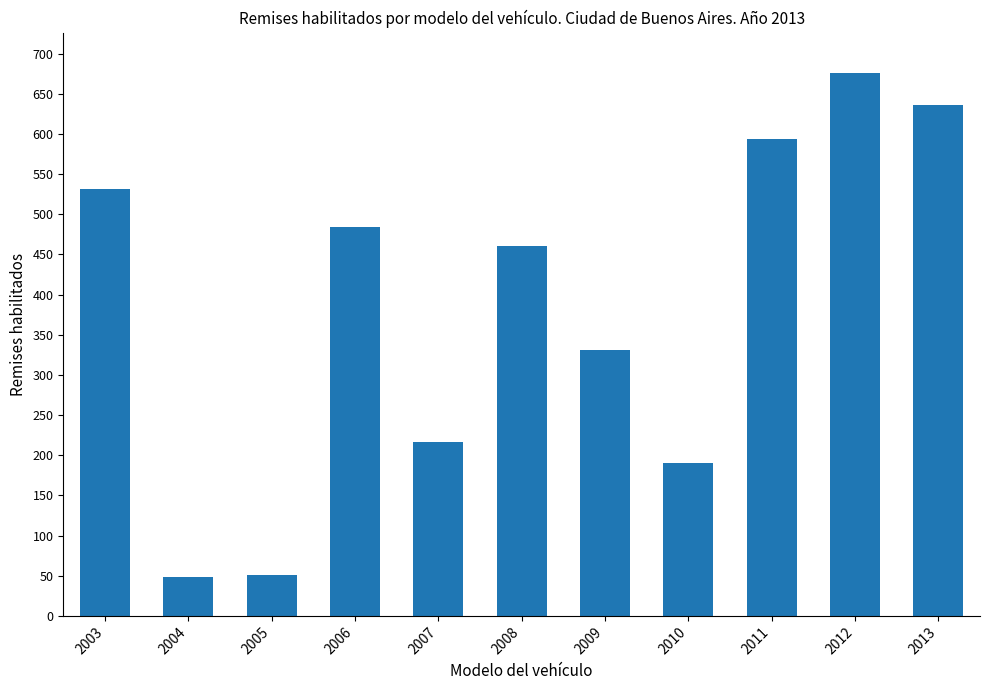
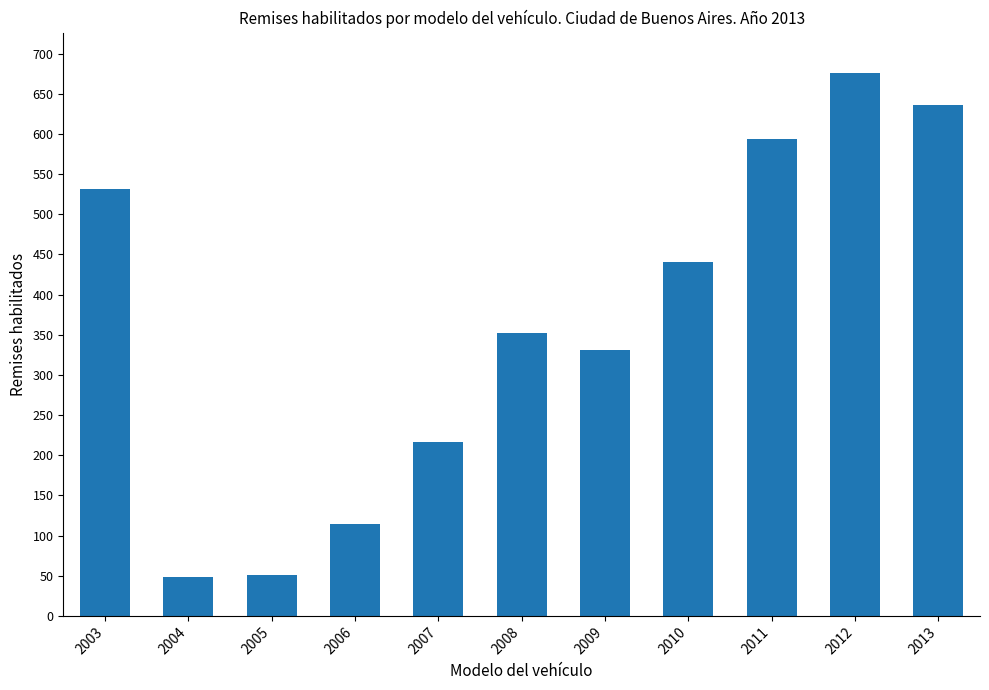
  {
    "2003": 530,
    "2004": 50,
    "2005": 50,
-   "2006": 480,
+   "2006": 110,
    "2007": 220,
-   "2008": 460,
+   "2008": 350,
    "2009": 330,
-   "2010": 190,
+   "2010": 440,
    "2011": 590,
    "2012": 680,
    "2013": 640
  }
